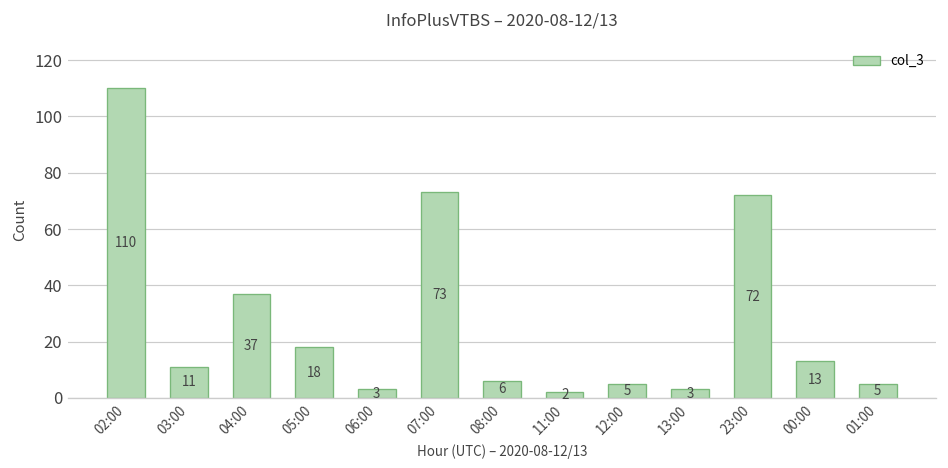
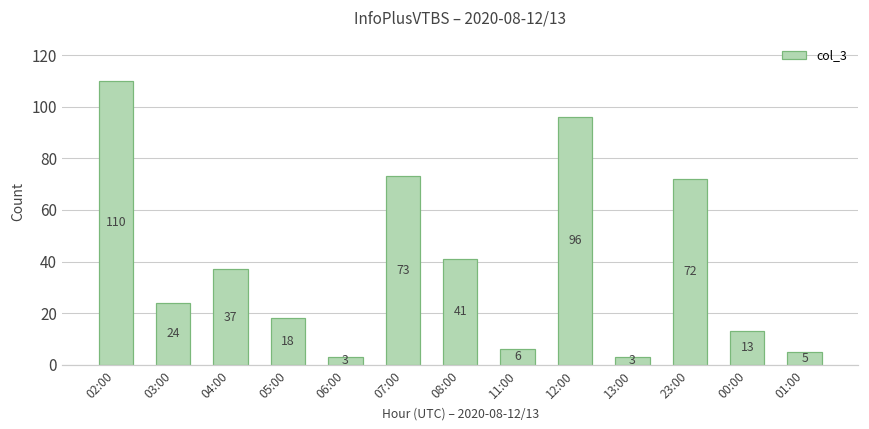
  {
    "02:00": 110,
-   "03:00": 11,
+   "03:00": 24,
    "04:00": 37,
    "05:00": 18,
    "06:00": 3,
    "07:00": 73,
-   "08:00": 6,
-   "11:00": 2,
-   "12:00": 5,
+   "08:00": 41,
+   "11:00": 6,
+   "12:00": 96,
    "13:00": 3,
    "23:00": 72,
    "00:00": 13,
    "01:00": 5
  }
